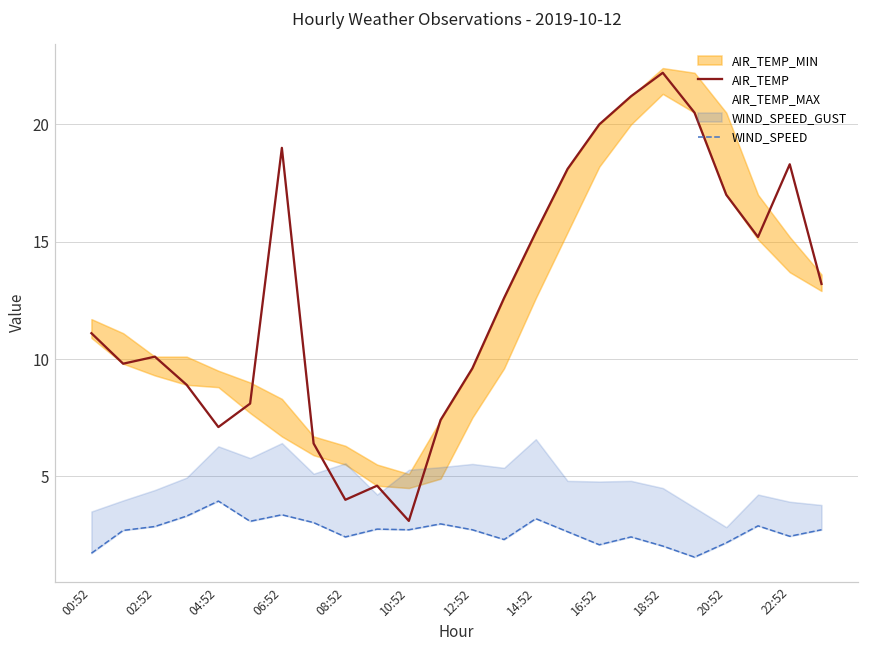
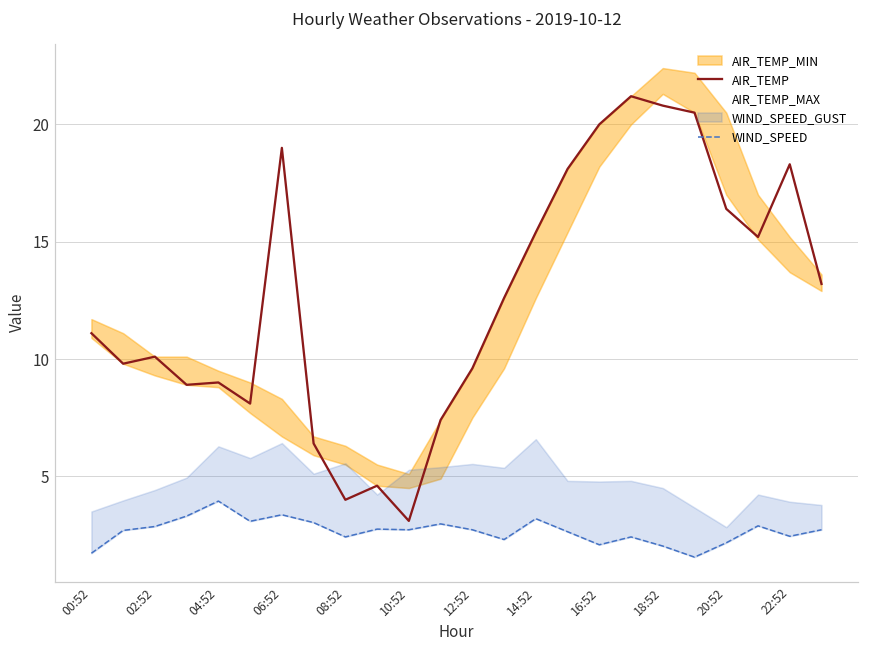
  {
    "AIR_TEMP": {
      "00:52": 11.1,
-     "04:52": 7.1,
+     "04:52": 9.0,
      "06:52": 19.0,
      "08:52": 4.0,
      "10:52": 3.1,
-     "18:52": 22.2,
-     "20:52": 17.0,
+     "18:52": 20.8,
+     "20:52": 16.4,
      "22:52": 18.3
    }
  }
